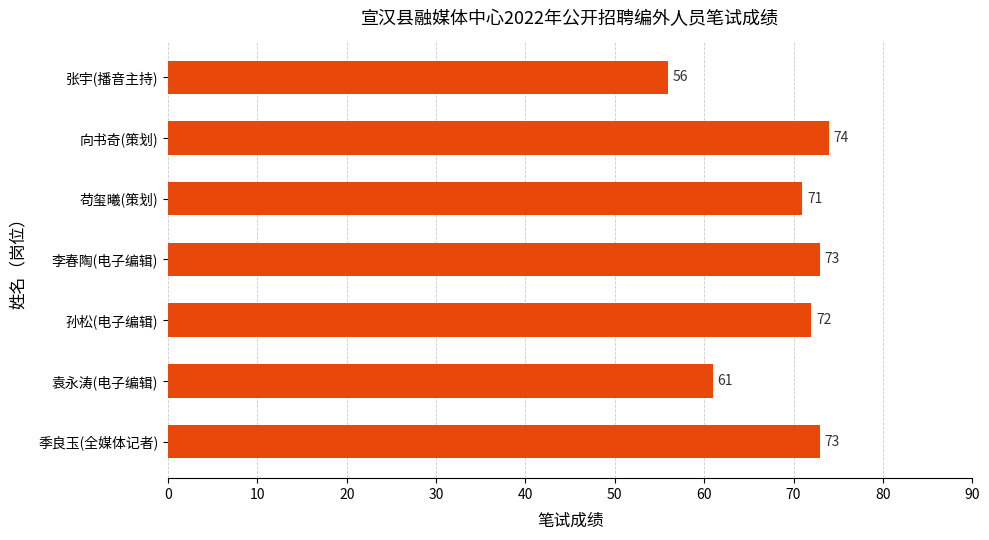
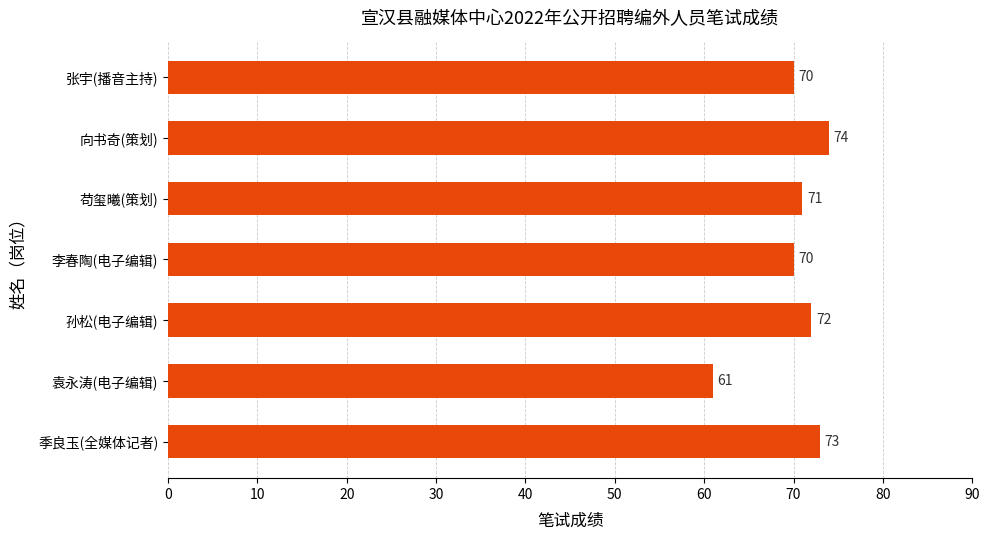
  {
-   "张宇(播音主持)": 56,
+   "张宇(播音主持)": 70,
    "向书奇(策划)": 74,
    "苟玺曦(策划)": 71,
-   "李春陶(电子编辑)": 73,
+   "李春陶(电子编辑)": 70,
    "孙松(电子编辑)": 72,
    "袁永涛(电子编辑)": 61,
    "季良玉(全媒体记者)": 73
  }
